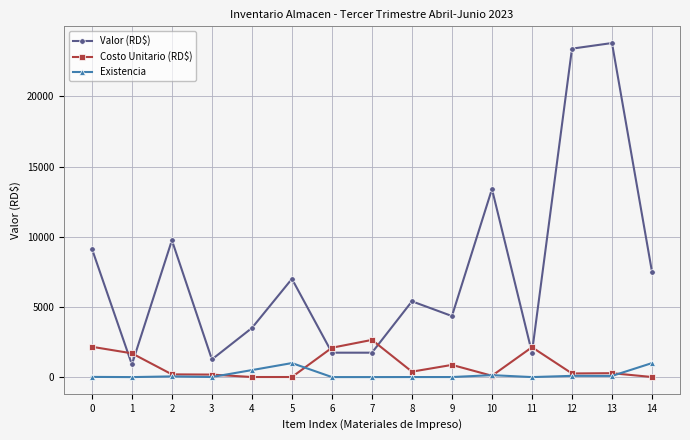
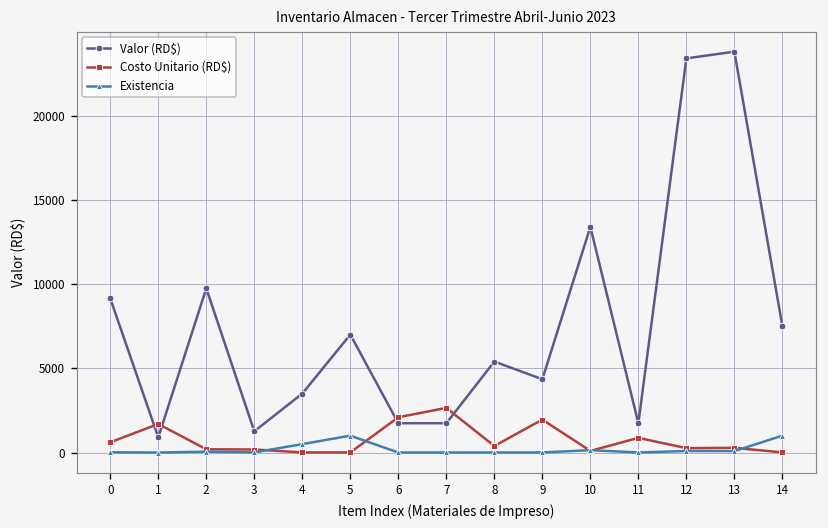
  {
    "Costo Unitario (RD$)": {
-     "0": 2200,
+     "0": 600,
      "1": 1700,
      "4": 0,
      "5": 0,
      "6": 2100,
      "7": 2700,
      "8": 400,
-     "9": 900,
-     "11": 2100,
+     "9": 2000,
+     "11": 900,
      "13": 300,
      "14": 0
    }
  }
